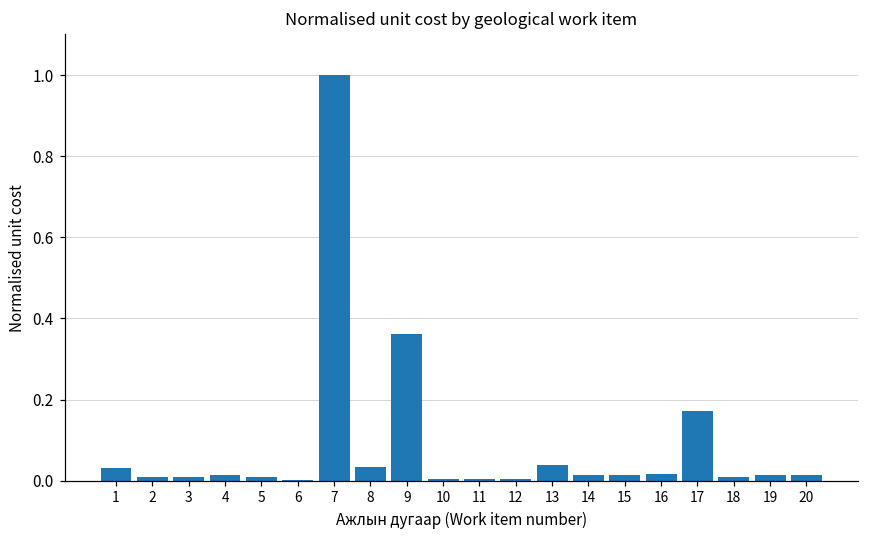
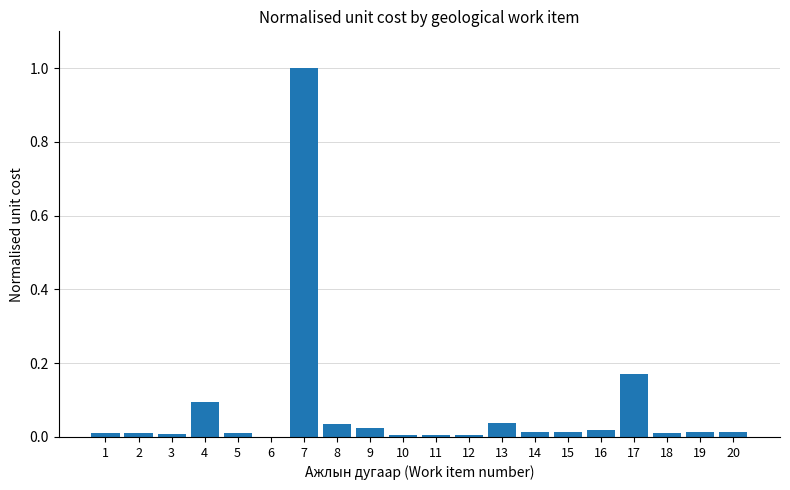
  {
-   "1": 0.03,
+   "1": 0.01,
    "2": 0.01,
    "3": 0.01,
-   "4": 0.01,
+   "4": 0.10,
    "5": 0.01,
    "7": 1.00,
    "8": 0.03,
-   "9": 0.36,
+   "9": 0.02,
    "13": 0.04,
    "14": 0.01,
    "15": 0.01,
    "16": 0.02,
    "17": 0.17,
    "18": 0.01,
    "19": 0.01,
    "20": 0.01
  }
